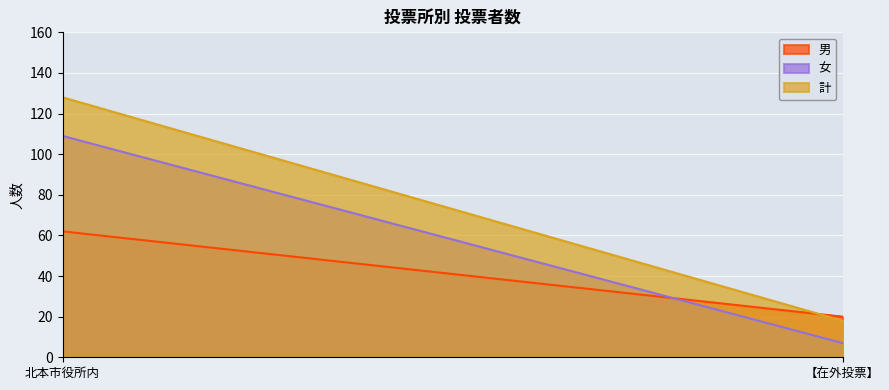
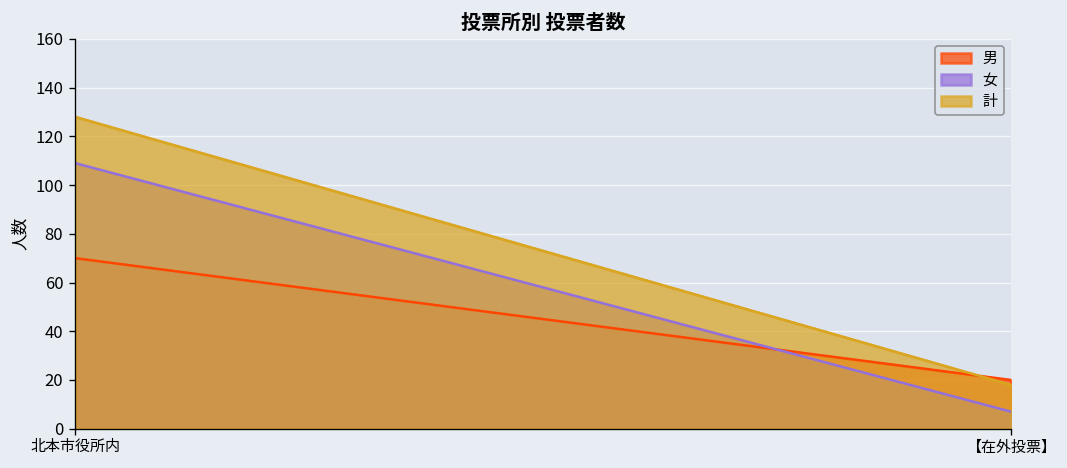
  {
    "男": {
-     "北本市役所内": 62,
+     "北本市役所内": 70,
      "【在外投票】": 20
    },
    "女": {
      "北本市役所内": 109,
      "【在外投票】": 7
    },
    "計": {
      "北本市役所内": 128,
      "【在外投票】": 18
    }
  }
